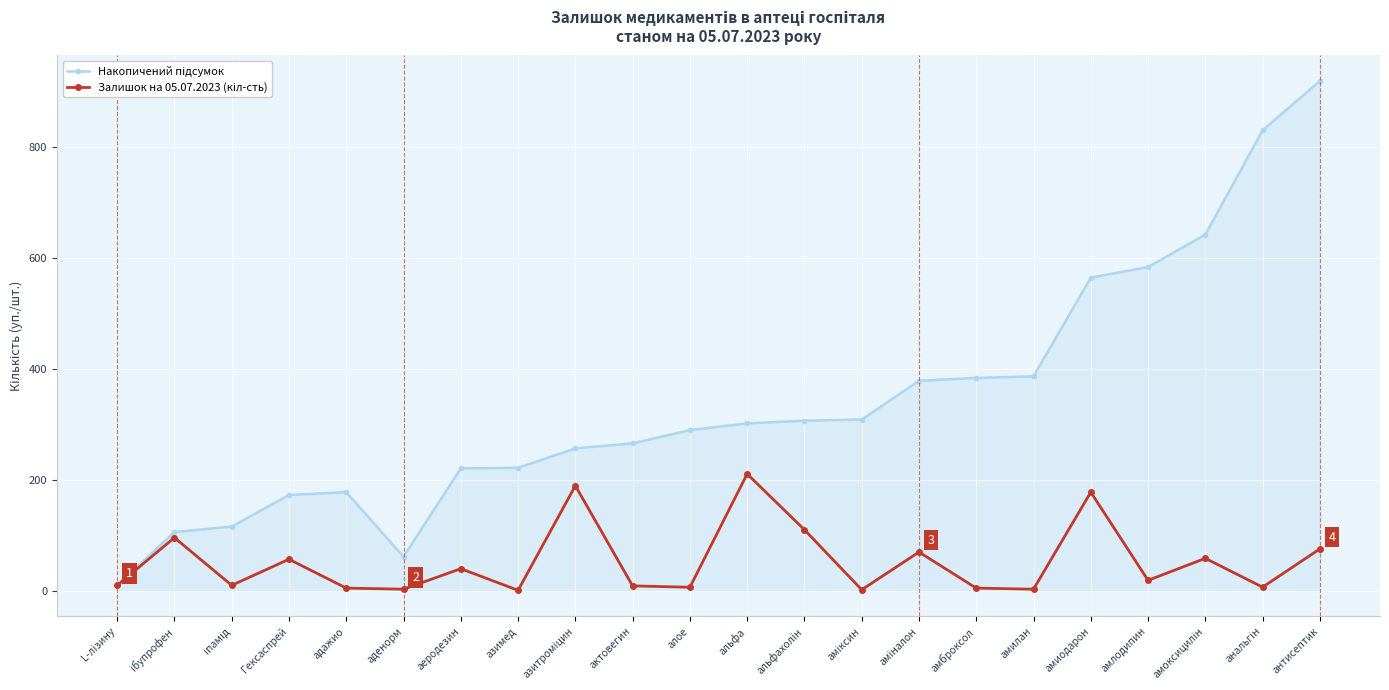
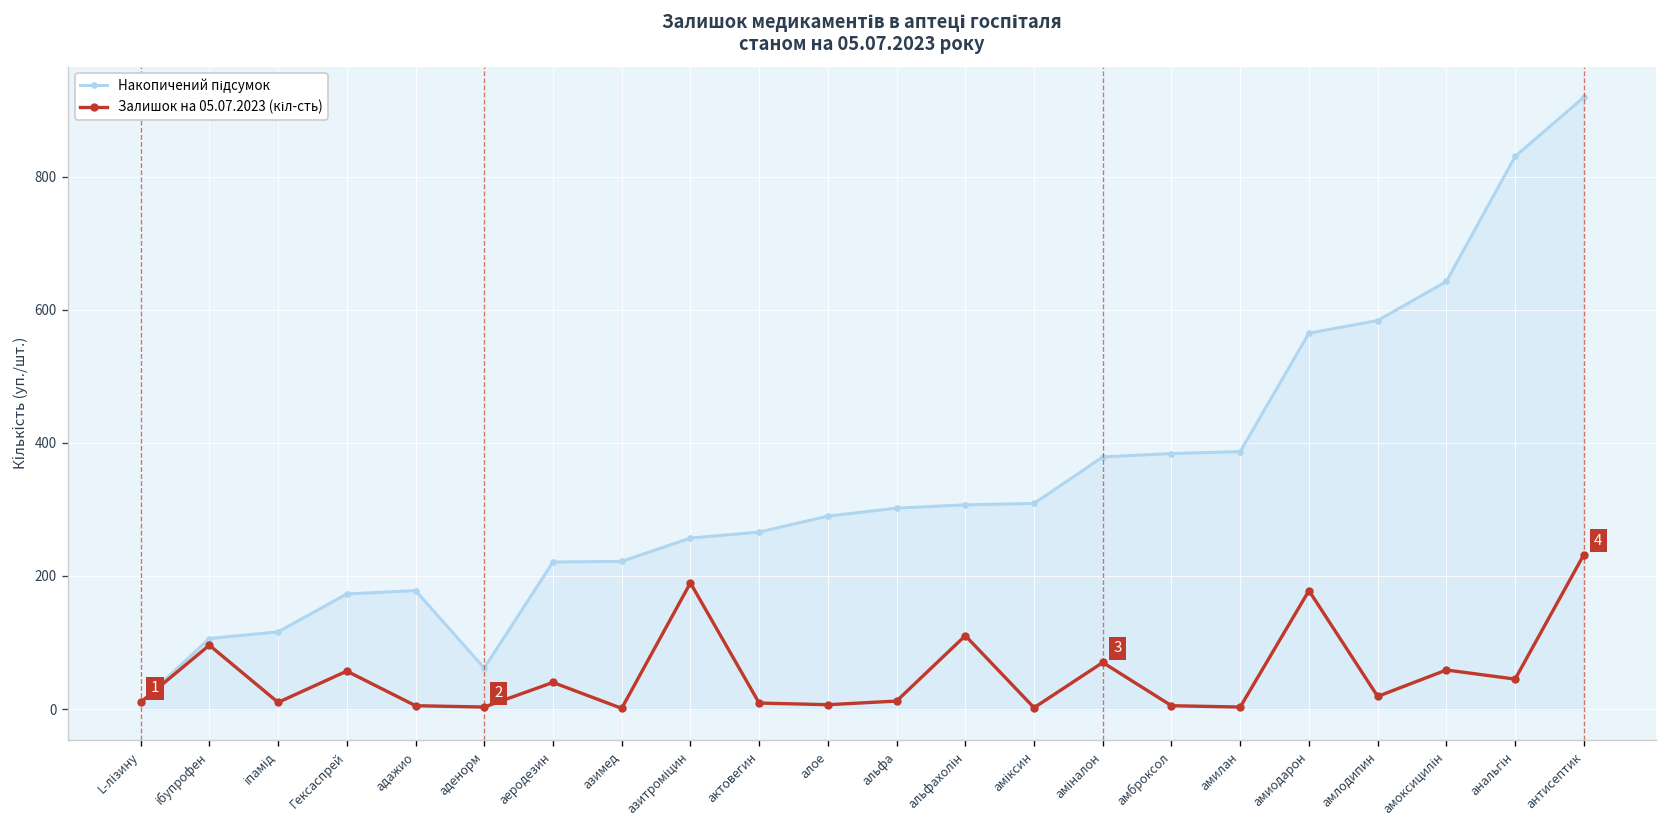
  {
    "Накопичений підсумок": {
      "ібупрофен": 110,
      "іпамід": 120,
      "Гексаспрей": 170,
      "адажио": 180,
      "аденорм": 60,
      "аеродезин": 220,
      "азимед": 220,
      "азитроміцин": 260,
      "актовегин": 270,
      "алое": 290,
      "альфа": 300,
      "альфахолін": 310,
      "аміксин": 310,
      "аміналон": 380,
      "амброксол": 380,
      "амилан": 390,
      "амиодарон": 570,
      "амлодипин": 580,
      "амоксицилін": 640,
      "анальгін": 830,
      "антисептик": 920
    },
    "Залишок на 05.07.2023 (кіл-сть)": {
      "ібупрофен": 100,
      "іпамід": 10,
      "Гексаспрей": 60,
      "адажио": 10,
      "аеродезин": 40,
      "азимед": 0,
      "азитроміцин": 190,
      "актовегин": 10,
      "алое": 10,
-     "альфа": 210,
+     "альфа": 10,
      "альфахолін": 110,
      "аміксин": 0,
      "амброксол": 10,
      "амилан": 0,
      "амиодарон": 180,
      "амлодипин": 20,
      "амоксицилін": 60,
-     "анальгін": 10,
-     "антисептик": 80
+     "анальгін": 50,
+     "антисептик": 230
    }
  }
